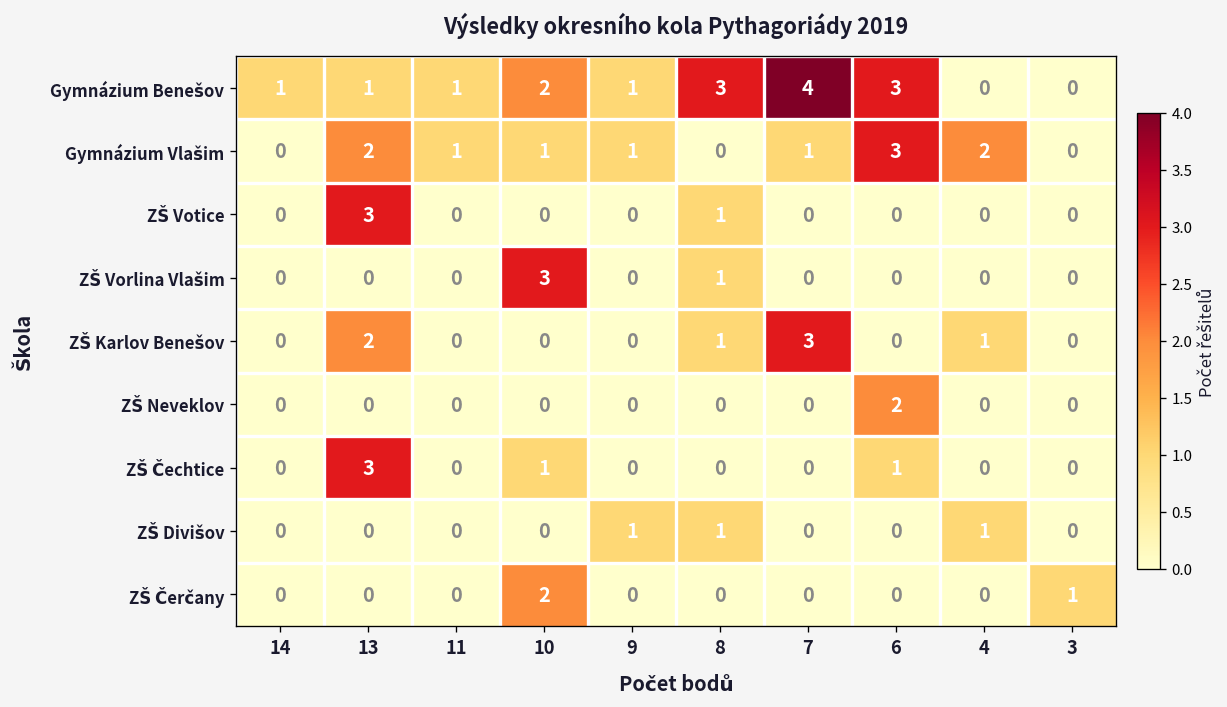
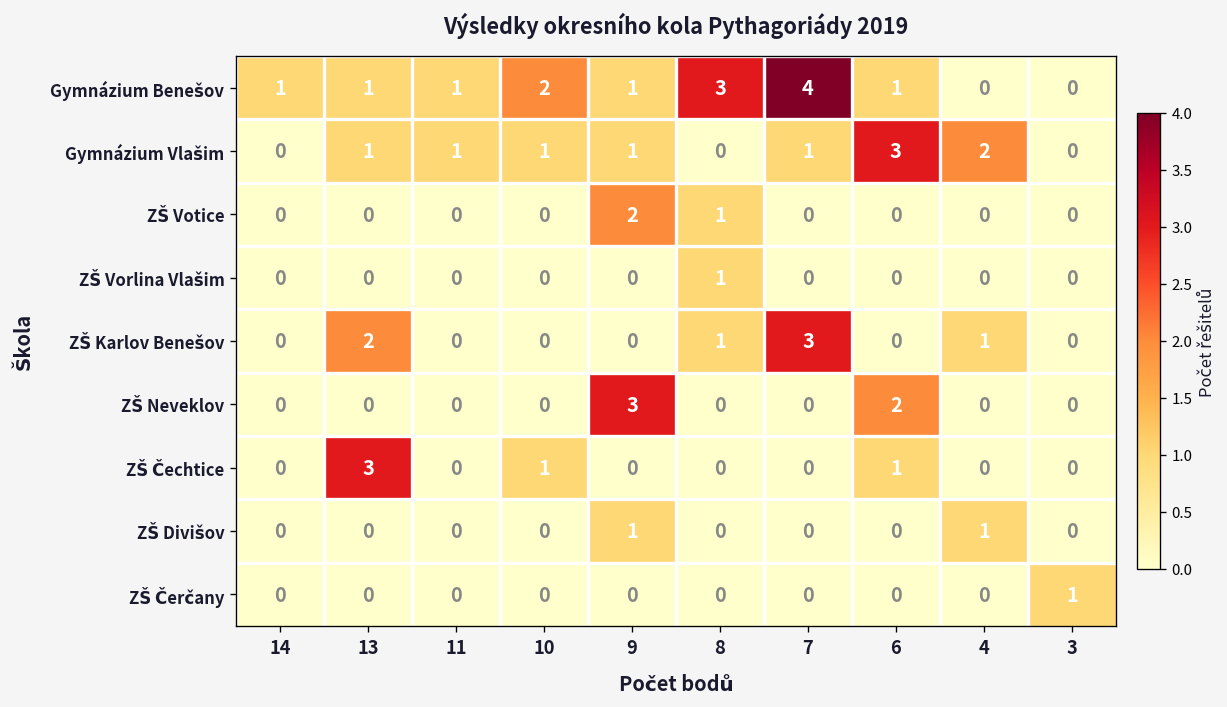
  {
    "Gymnázium Benešov": {
      "14": 1,
      "13": 1,
      "11": 1,
      "10": 2,
      "9": 1,
      "8": 3,
      "7": 4,
-     "6": 3,
+     "6": 1,
      "4": 0,
      "3": 0
    },
    "Gymnázium Vlašim": {
      "14": 0,
-     "13": 2,
+     "13": 1,
      "11": 1,
      "10": 1,
      "9": 1,
      "8": 0,
      "7": 1,
      "6": 3,
      "4": 2,
      "3": 0
    },
    "ZŠ Votice": {
      "14": 0,
-     "13": 3,
+     "13": 0,
      "11": 0,
      "10": 0,
-     "9": 0,
+     "9": 2,
      "8": 1,
      "7": 0,
      "6": 0,
      "4": 0,
      "3": 0
    },
    "ZŠ Vorlina Vlašim": {
      "14": 0,
      "13": 0,
      "11": 0,
-     "10": 3,
+     "10": 0,
      "9": 0,
      "8": 1,
      "7": 0,
      "6": 0,
      "4": 0,
      "3": 0
    },
    "ZŠ Karlov Benešov": {
      "14": 0,
      "13": 2,
      "11": 0,
      "10": 0,
      "9": 0,
      "8": 1,
      "7": 3,
      "6": 0,
      "4": 1,
      "3": 0
    },
    "ZŠ Neveklov": {
      "14": 0,
      "13": 0,
      "11": 0,
      "10": 0,
-     "9": 0,
+     "9": 3,
      "8": 0,
      "7": 0,
      "6": 2,
      "4": 0,
      "3": 0
    },
    "ZŠ Čechtice": {
      "14": 0,
      "13": 3,
      "11": 0,
      "10": 1,
      "9": 0,
      "8": 0,
      "7": 0,
      "6": 1,
      "4": 0,
      "3": 0
    },
    "ZŠ Divišov": {
      "14": 0,
      "13": 0,
      "11": 0,
      "10": 0,
      "9": 1,
-     "8": 1,
+     "8": 0,
      "7": 0,
      "6": 0,
      "4": 1,
      "3": 0
    },
    "ZŠ Čerčany": {
      "14": 0,
      "13": 0,
      "11": 0,
-     "10": 2,
+     "10": 0,
      "9": 0,
      "8": 0,
      "7": 0,
      "6": 0,
      "4": 0,
      "3": 1
    }
  }
